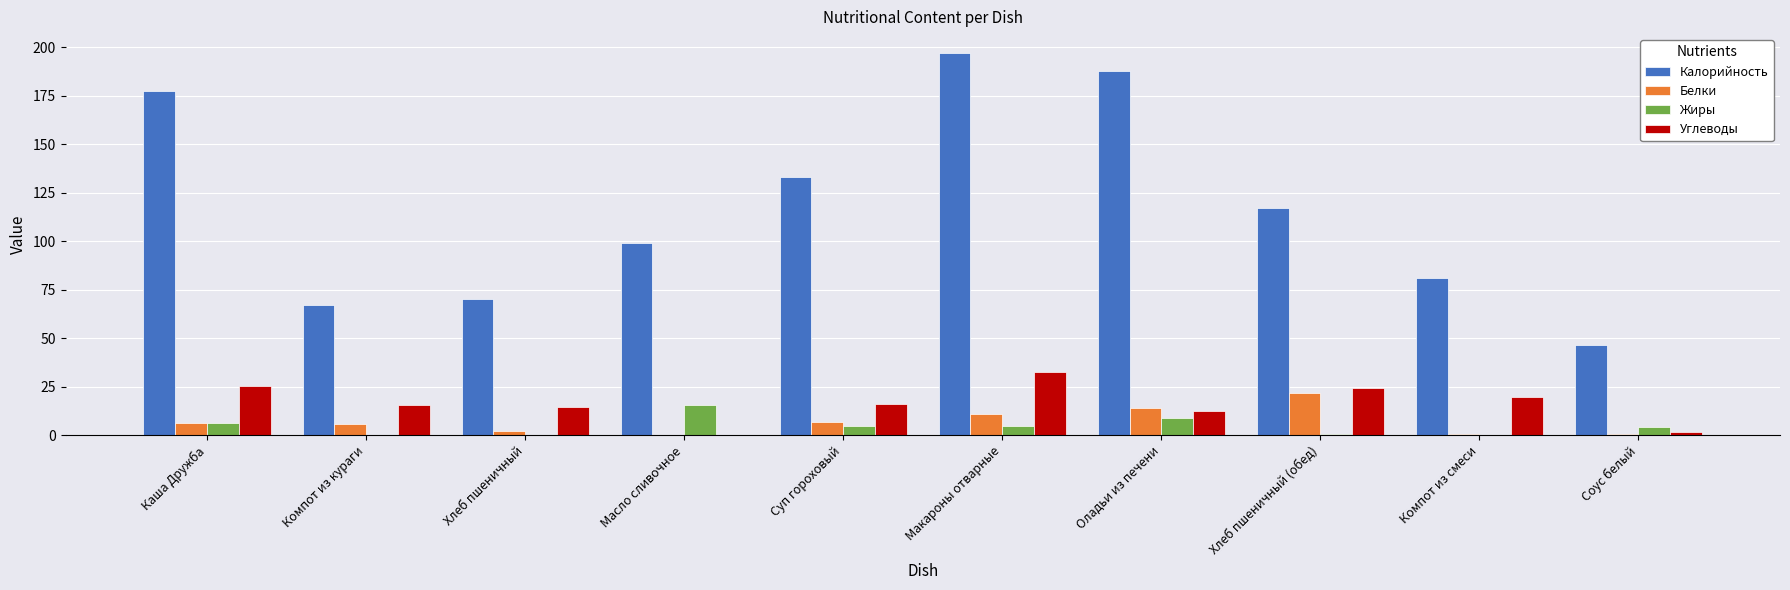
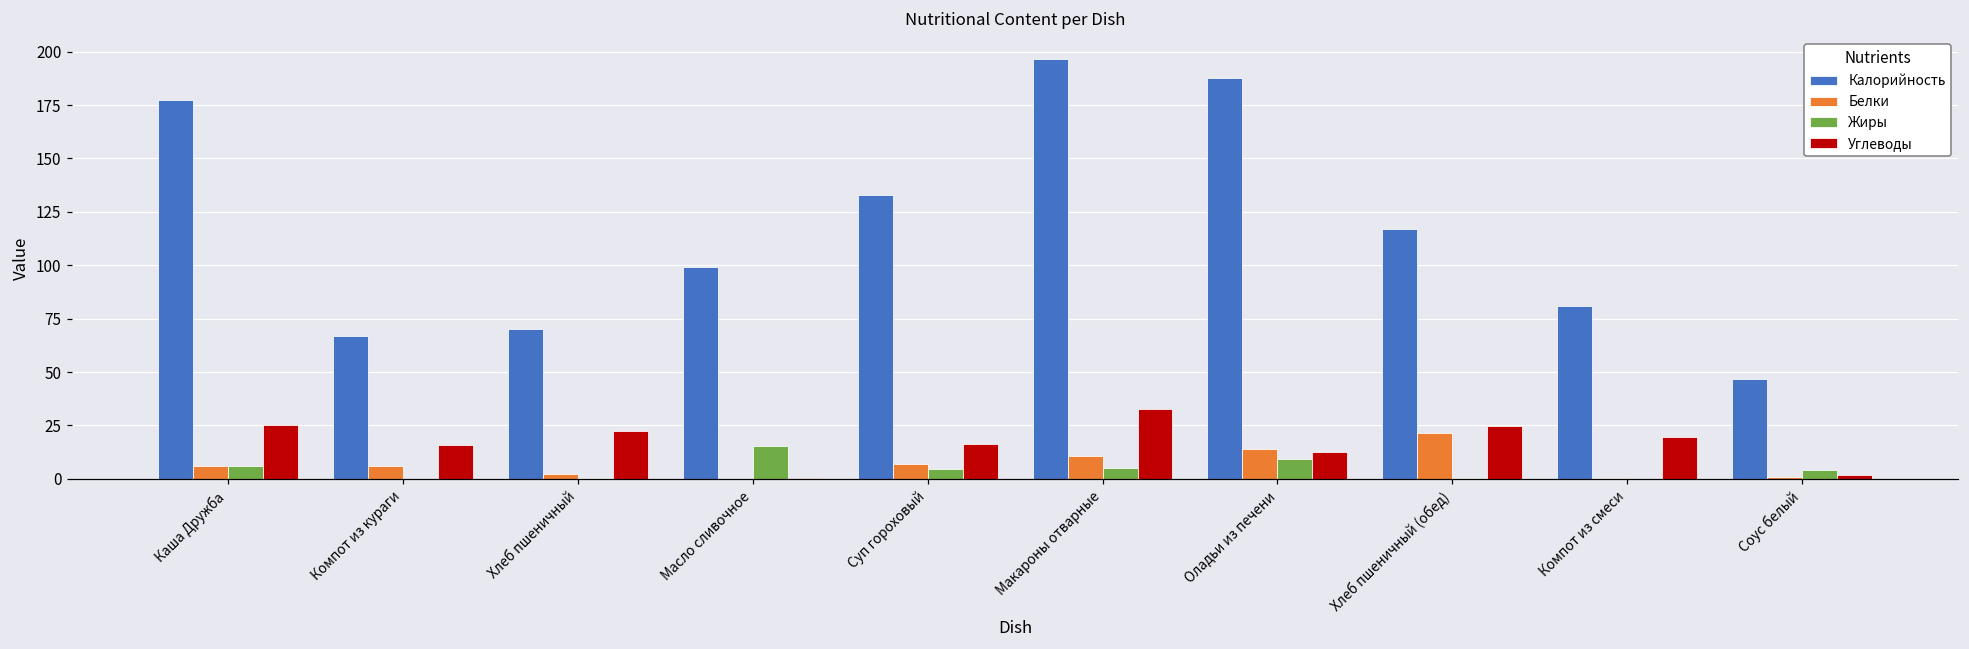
  {
    "Калорийность": {
      "Каша Дружба": 177,
      "Компот из кураги": 67,
      "Хлеб пшеничный": 70,
      "Масло сливочное": 99,
      "Суп гороховый": 133,
      "Макароны отварные": 197,
      "Оладьи из печени": 188,
      "Хлеб пшеничный (обед)": 117,
      "Компот из смеси": 81,
      "Соус белый": 47
    },
    "Белки": {
      "Каша Дружба": 6,
      "Компот из кураги": 6,
      "Хлеб пшеничный": 2,
      "Суп гороховый": 7,
      "Макароны отварные": 11,
      "Оладьи из печени": 14,
      "Хлеб пшеничный (обед)": 22
    },
    "Жиры": {
      "Каша Дружба": 6,
      "Масло сливочное": 16,
      "Суп гороховый": 5,
      "Макароны отварные": 5,
      "Оладьи из печени": 9,
      "Компот из смеси": 0,
      "Соус белый": 4
    },
    "Углеводы": {
      "Каша Дружба": 25,
      "Компот из кураги": 16,
-     "Хлеб пшеничный": 15,
+     "Хлеб пшеничный": 22,
      "Суп гороховый": 16,
      "Макароны отварные": 33,
      "Оладьи из печени": 13,
      "Хлеб пшеничный (обед)": 25,
      "Компот из смеси": 20,
      "Соус белый": 2
    }
  }
